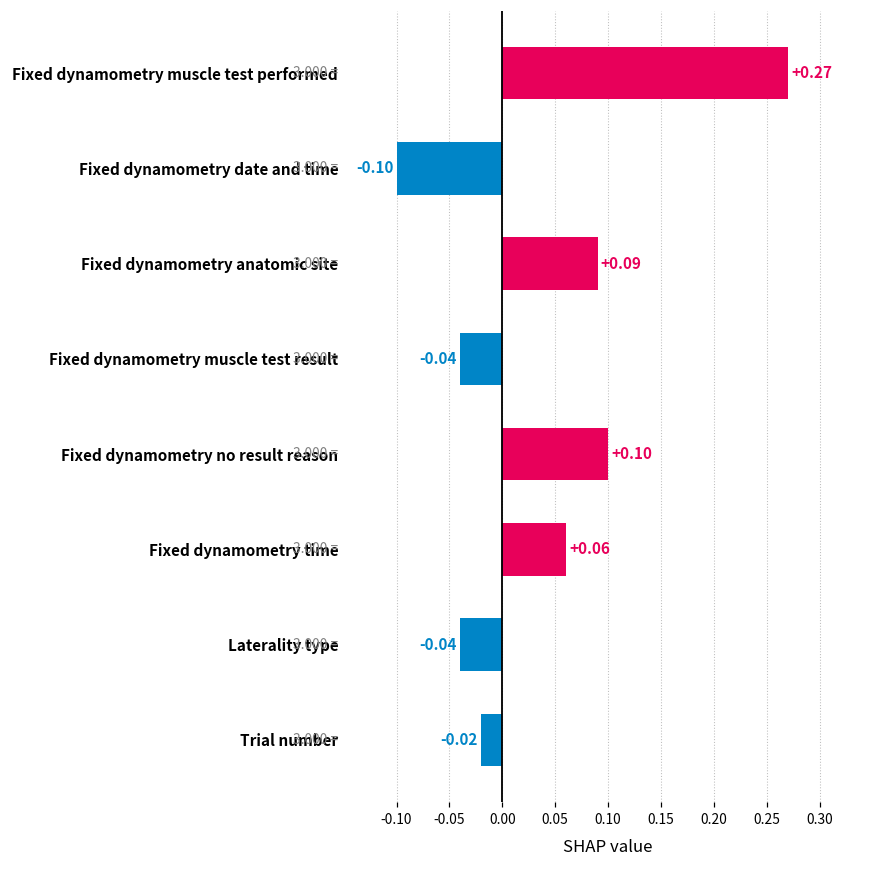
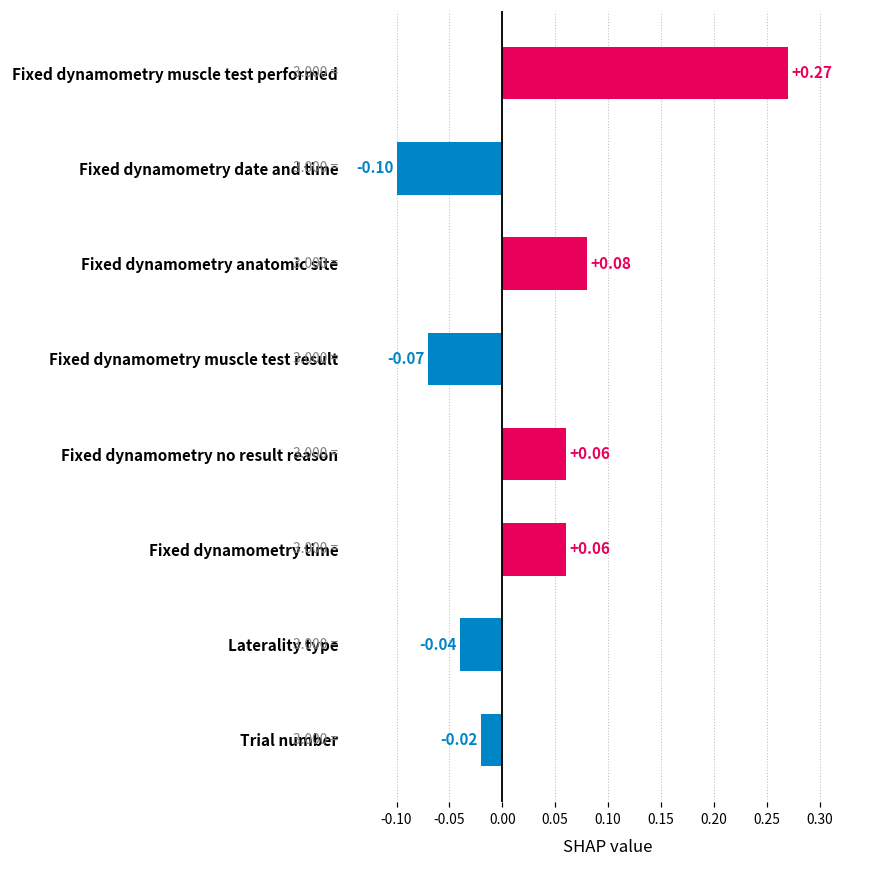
  {
    "Fixed dynamometry muscle test performed": "+0.27",
    "Fixed dynamometry date and time": "-0.10",
-   "Fixed dynamometry anatomic site": "+0.09",
-   "Fixed dynamometry muscle test result": "-0.04",
-   "Fixed dynamometry no result reason": "+0.10",
+   "Fixed dynamometry anatomic site": "+0.08",
+   "Fixed dynamometry muscle test result": "-0.07",
+   "Fixed dynamometry no result reason": "+0.06",
    "Fixed dynamometry time": "+0.06",
    "Laterality type": "-0.04",
    "Trial number": "-0.02"
  }
